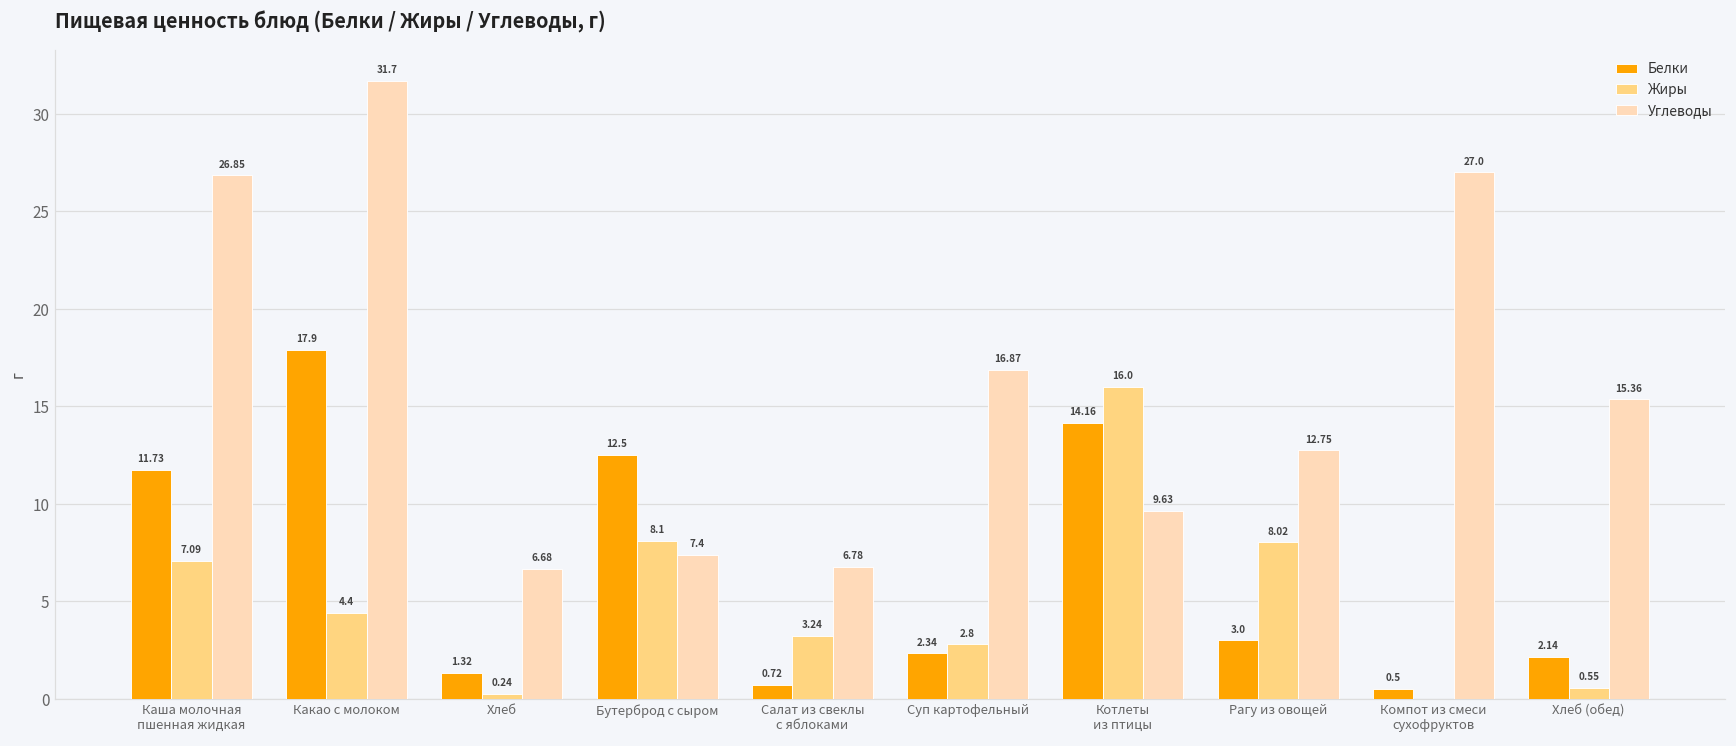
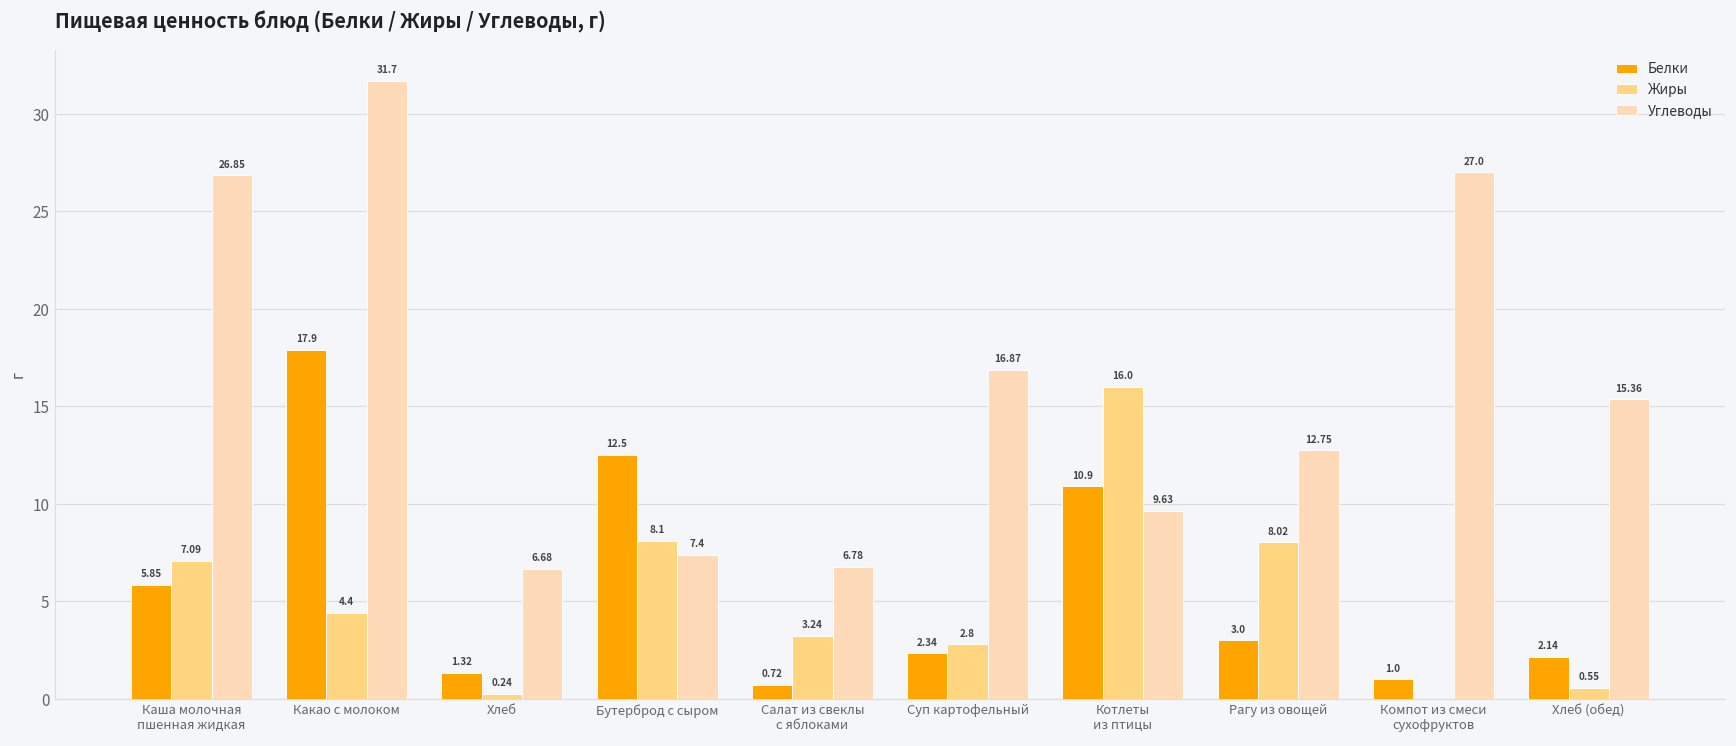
  {
    "Белки": {
-     "Каша молочная пшенная жидкая": 11.73,
+     "Каша молочная пшенная жидкая": 5.85,
      "Какао с молоком": 17.9,
      "Хлеб": 1.32,
      "Бутерброд с сыром": 12.5,
      "Салат из свеклы с яблоками": 0.72,
      "Суп картофельный": 2.34,
-     "Котлеты из птицы": 14.16,
+     "Котлеты из птицы": 10.9,
      "Рагу из овощей": 3.0,
-     "Компот из смеси сухофруктов": 0.5,
+     "Компот из смеси сухофруктов": 1.0,
      "Хлеб (обед)": 2.14
    }
  }
